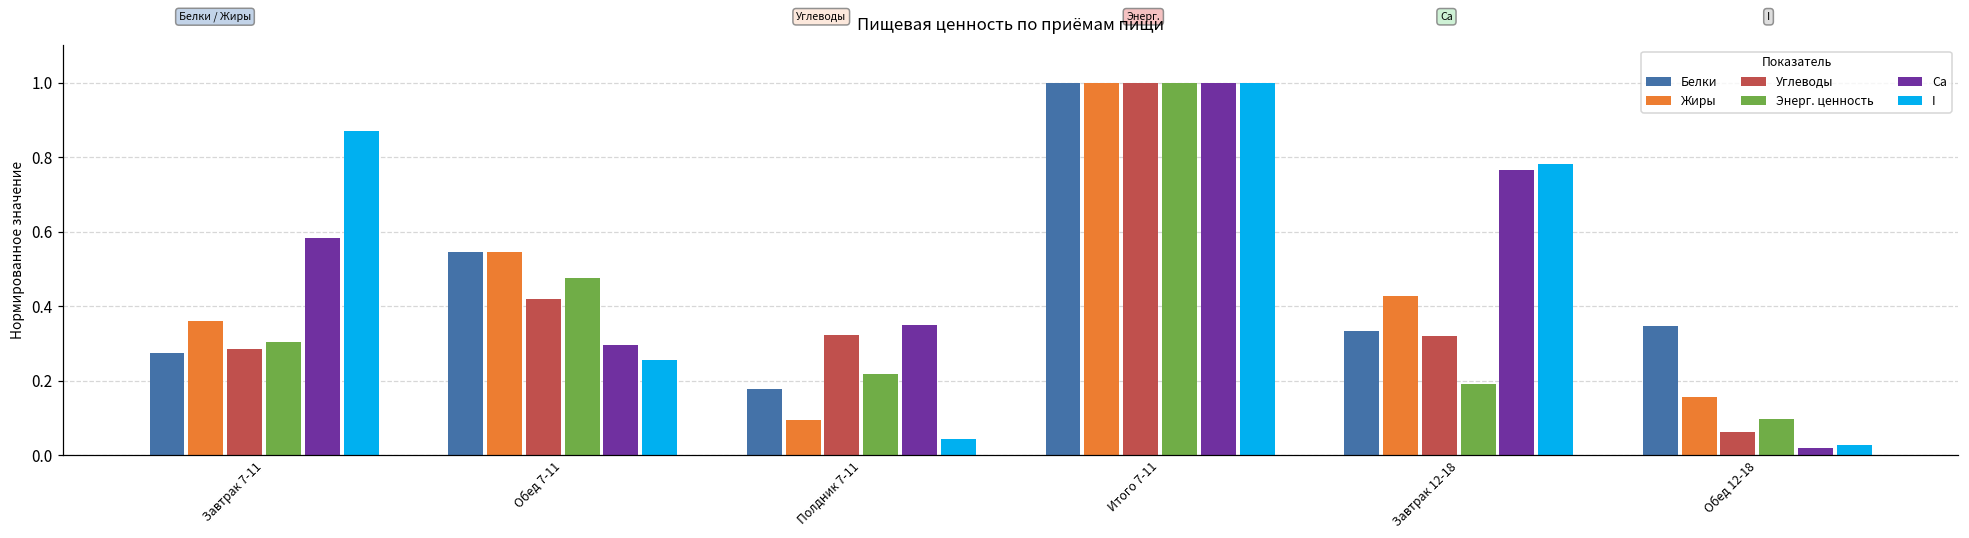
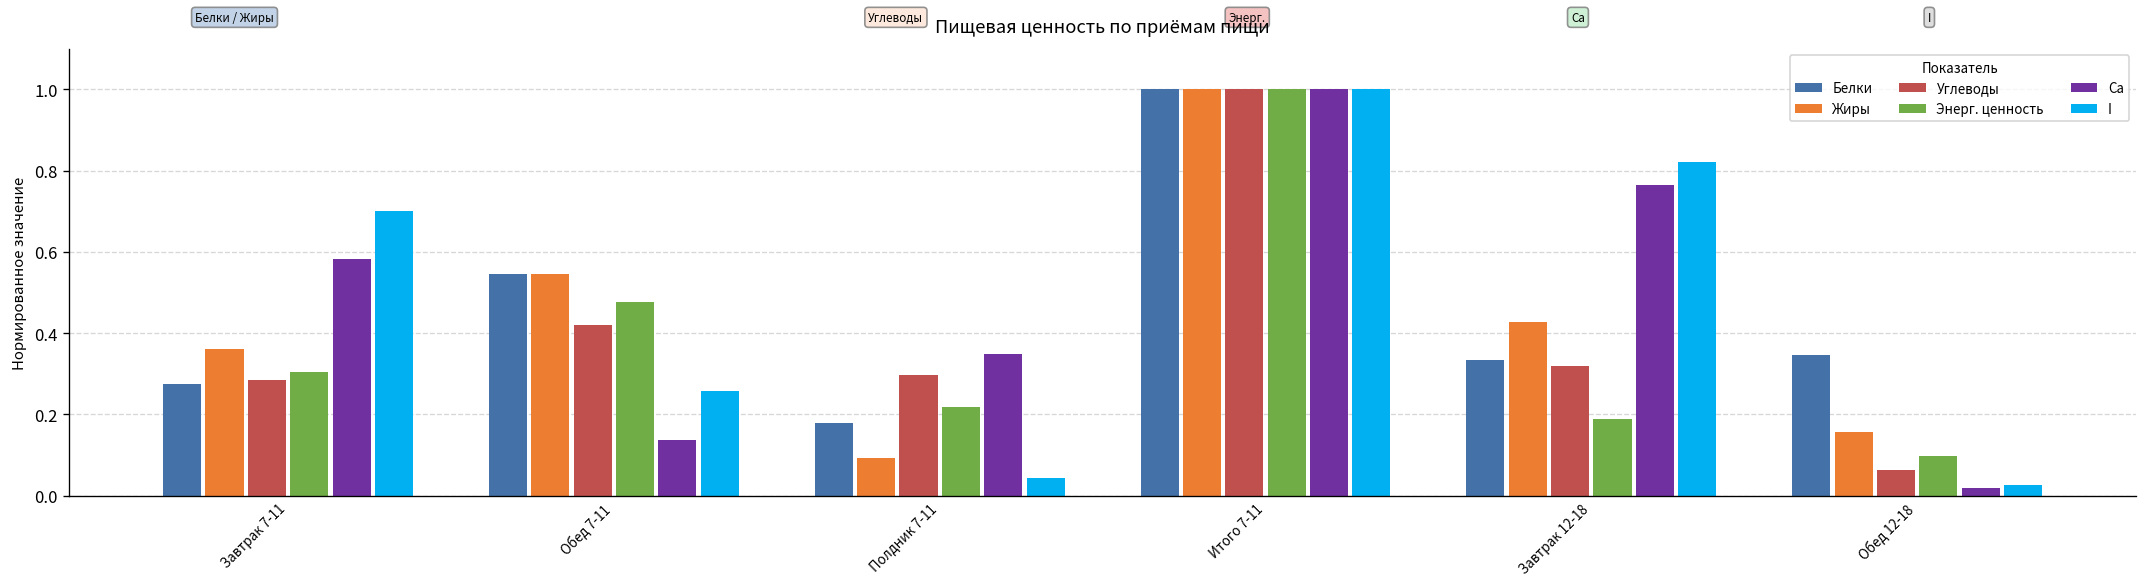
  {
    "Белки": {
      "Завтрак 7-11": 0.27,
      "Обед 7-11": 0.55,
      "Полдник 7-11": 0.18,
      "Итого 7-11": 1.00,
      "Завтрак 12-18": 0.33,
      "Обед 12-18": 0.35
    },
    "Жиры": {
      "Завтрак 7-11": 0.36,
      "Обед 7-11": 0.55,
      "Полдник 7-11": 0.09,
      "Итого 7-11": 1.00,
      "Завтрак 12-18": 0.43,
      "Обед 12-18": 0.16
    },
    "Углеводы": {
      "Завтрак 7-11": 0.28,
      "Обед 7-11": 0.42,
-     "Полдник 7-11": 0.32,
+     "Полдник 7-11": 0.30,
      "Итого 7-11": 1.00,
      "Завтрак 12-18": 0.32,
      "Обед 12-18": 0.06
    },
    "Энерг. ценность": {
      "Завтрак 7-11": 0.30,
      "Обед 7-11": 0.48,
      "Полдник 7-11": 0.22,
      "Итого 7-11": 1.00,
      "Завтрак 12-18": 0.19,
      "Обед 12-18": 0.10
    },
    "Ca": {
      "Завтрак 7-11": 0.58,
-     "Обед 7-11": 0.30,
+     "Обед 7-11": 0.14,
      "Полдник 7-11": 0.35,
      "Итого 7-11": 1.00,
      "Завтрак 12-18": 0.76,
      "Обед 12-18": 0.02
    },
    "I": {
-     "Завтрак 7-11": 0.87,
+     "Завтрак 7-11": 0.70,
      "Обед 7-11": 0.26,
      "Полдник 7-11": 0.04,
      "Итого 7-11": 1.00,
-     "Завтрак 12-18": 0.78,
+     "Завтрак 12-18": 0.82,
      "Обед 12-18": 0.03
    }
  }
